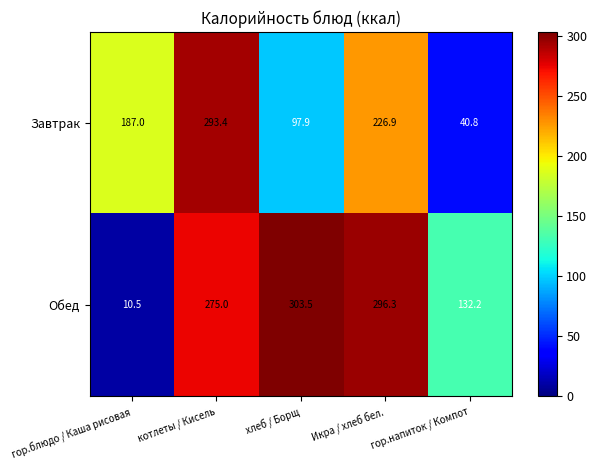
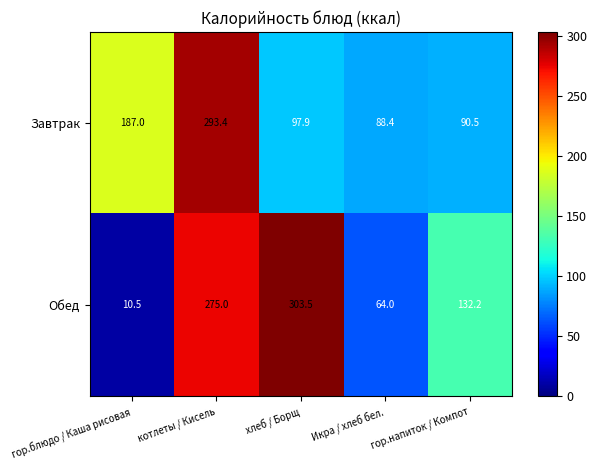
  {
    "Завтрак": {
      "гор.блюдо / Каша рисовая": 187.0,
      "котлеты / Кисель": 293.4,
      "хлеб / Борщ": 97.9,
-     "Икра / хлеб бел.": 226.9,
-     "гор.напиток / Компот": 40.8
+     "Икра / хлеб бел.": 88.4,
+     "гор.напиток / Компот": 90.5
    },
    "Обед": {
      "гор.блюдо / Каша рисовая": 10.5,
      "котлеты / Кисель": 275.0,
      "хлеб / Борщ": 303.5,
-     "Икра / хлеб бел.": 296.3,
+     "Икра / хлеб бел.": 64.0,
      "гор.напиток / Компот": 132.2
    }
  }
